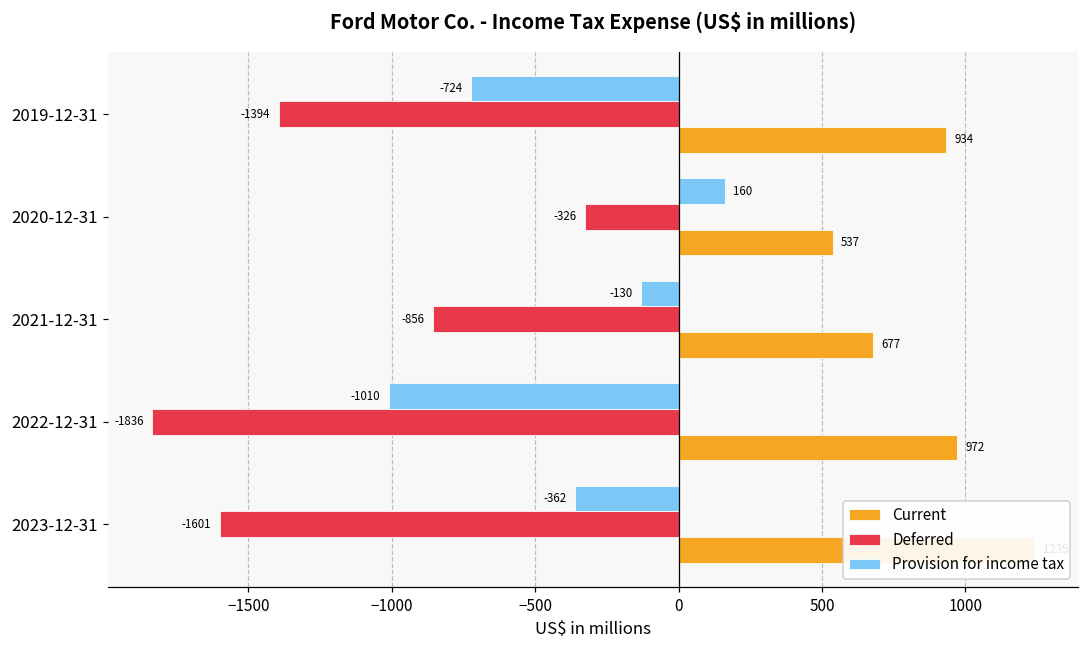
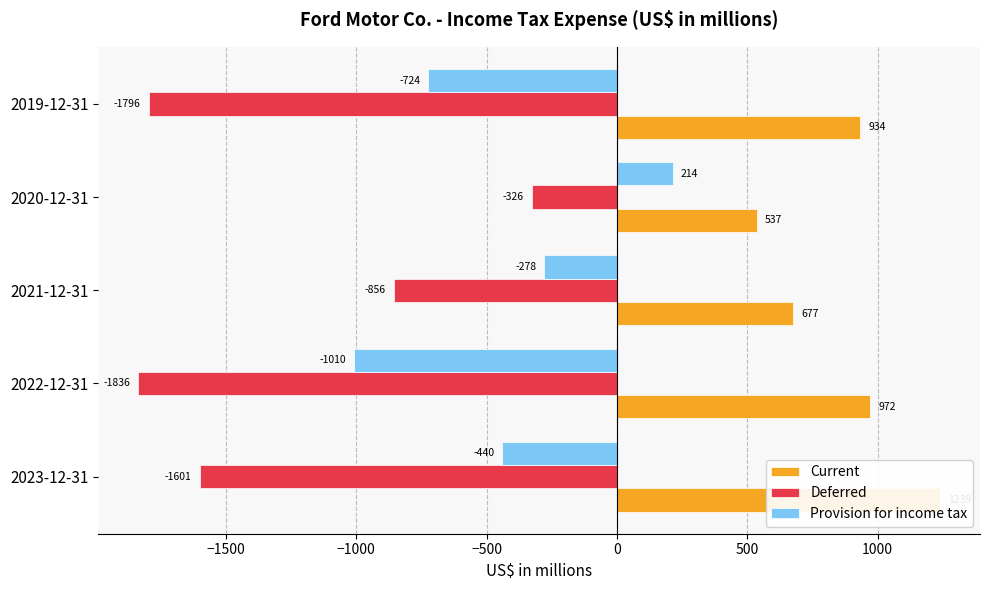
  {
    "Current": {
      "2019-12-31": 934,
      "2020-12-31": 537,
      "2021-12-31": 677,
      "2022-12-31": 972
    },
    "Deferred": {
-     "2019-12-31": -1394,
+     "2019-12-31": -1796,
      "2020-12-31": -326,
      "2021-12-31": -856,
      "2022-12-31": -1836,
      "2023-12-31": -1601
    },
    "Provision for income tax": {
      "2019-12-31": -724,
-     "2020-12-31": 160,
-     "2021-12-31": -130,
+     "2020-12-31": 214,
+     "2021-12-31": -278,
      "2022-12-31": -1010,
-     "2023-12-31": -362
+     "2023-12-31": -440
    }
  }
